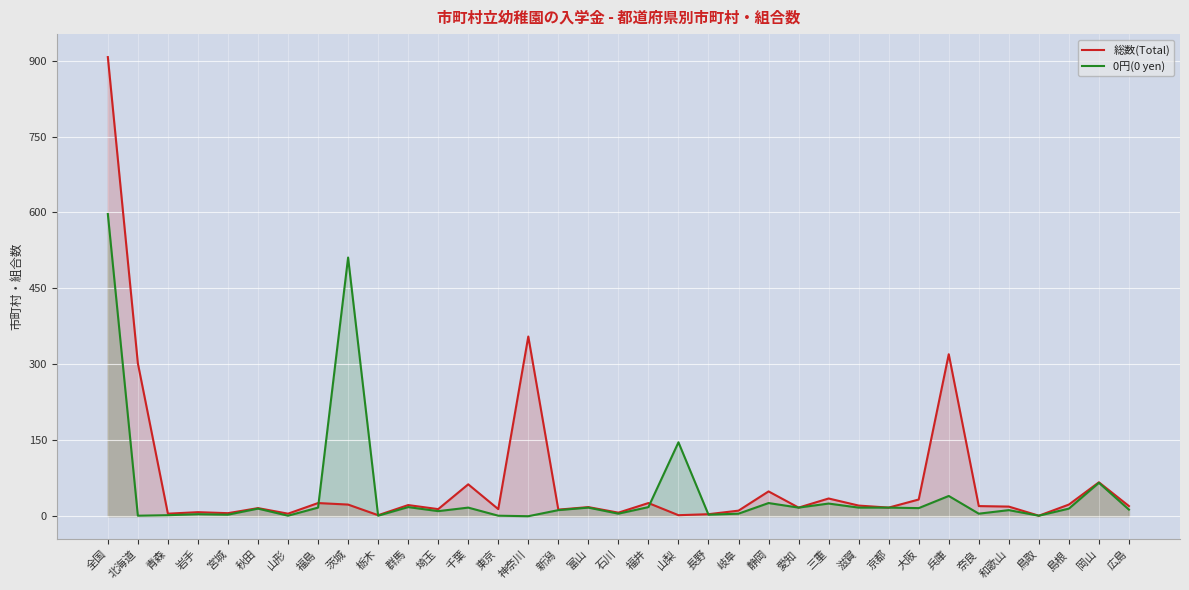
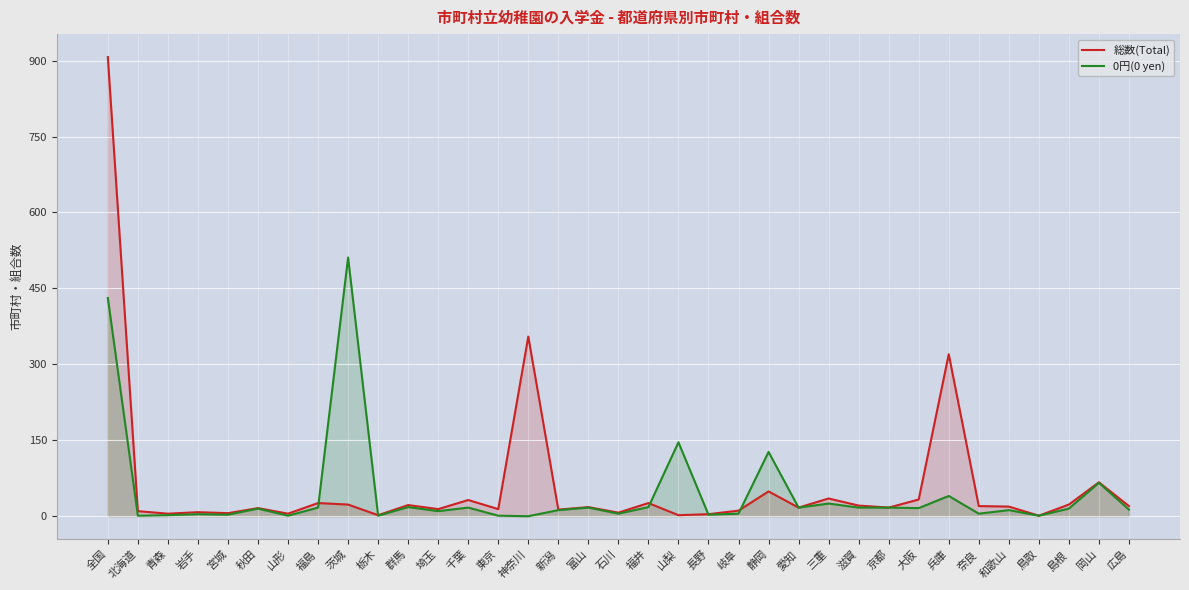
  {
    "総数(Total)": {
      "全国": 910,
-     "北海道": 300,
+     "北海道": 10,
      "福島": 30,
      "茨城": 20,
-     "千葉": 60,
+     "千葉": 30,
      "東京": 10,
      "神奈川": 360,
      "福井": 30,
      "山梨": 0,
      "岐阜": 10,
      "静岡": 50,
      "三重": 40,
      "大阪": 30,
      "兵庫": 320,
      "奈良": 20,
      "和歌山": 20,
      "島根": 20,
      "広島": 20
    },
    "0円(0 yen)": {
-     "全国": 600,
+     "全国": 430,
      "北海道": 0,
      "福島": 20,
      "茨城": 510,
      "千葉": 20,
      "東京": 0,
      "神奈川": 0,
      "福井": 20,
      "山梨": 150,
      "岐阜": 10,
-     "静岡": 30,
+     "静岡": 130,
      "三重": 30,
      "大阪": 20,
      "兵庫": 40,
      "奈良": 10,
      "和歌山": 10,
      "島根": 20,
      "広島": 10
    }
  }
